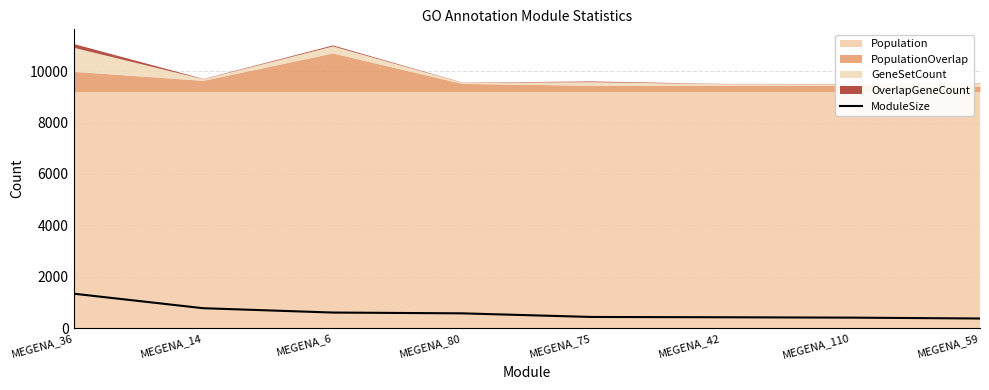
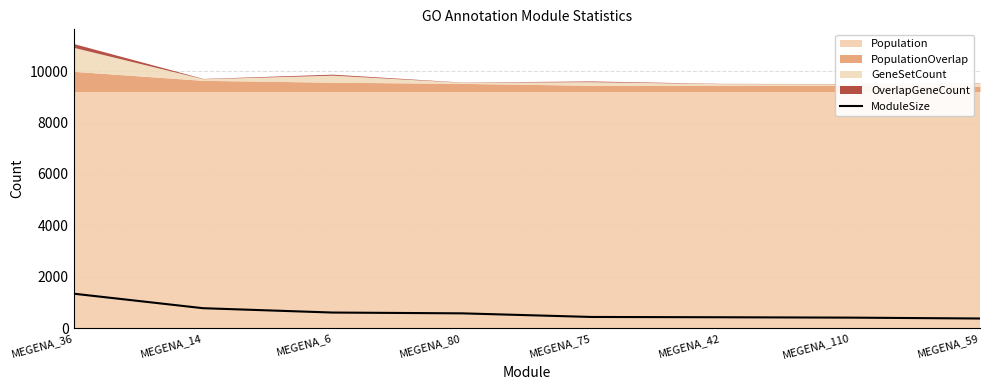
  {
    "ModuleSize": {
      "MEGENA_36": 1300,
      "MEGENA_14": 800,
      "MEGENA_6": 600,
      "MEGENA_80": 600,
      "MEGENA_75": 400,
      "MEGENA_42": 400,
      "MEGENA_110": 400,
      "MEGENA_59": 400
    },
    "PopulationOverlap": {
      "MEGENA_36": 800,
-     "MEGENA_6": 1500,
+     "MEGENA_6": 400,
      "MEGENA_75": 200,
      "MEGENA_59": 200
    },
    "OverlapGeneCount": {
      "MEGENA_36": 100
    }
  }
